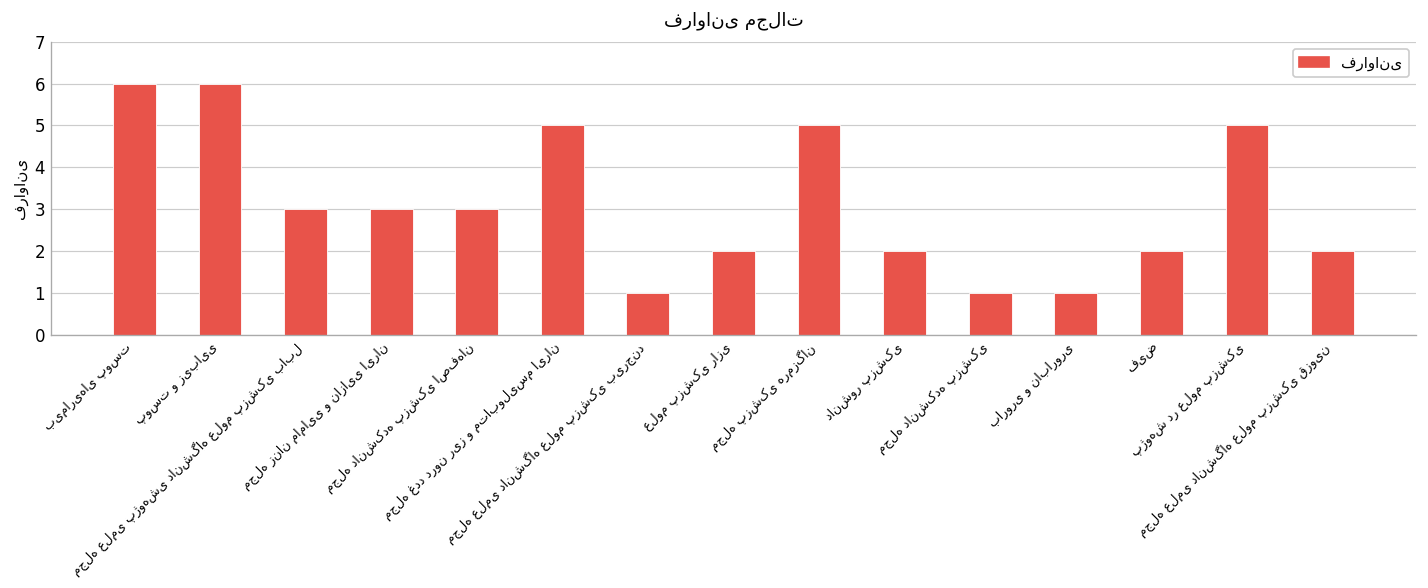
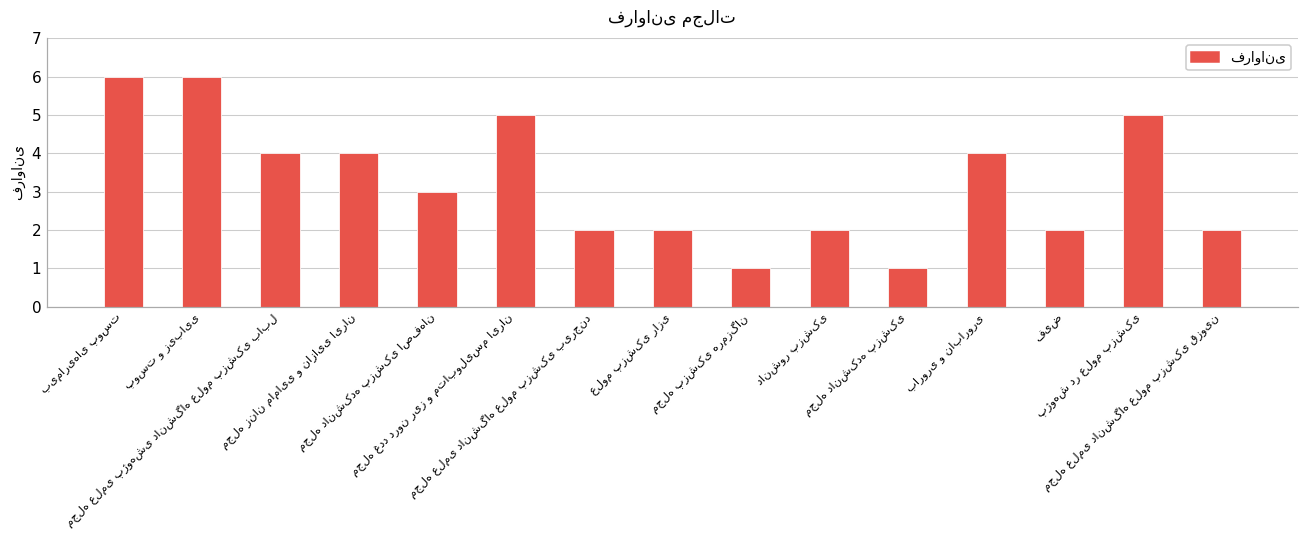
  {
    "بیماریهای پوست": 6,
    "پوست و زیبایی": 6,
-   "مجله علمی پژوهشی دانشگاه علوم پزشکی بابل": 3,
-   "مجله زنان مامایی و نازایی ایران": 3,
+   "مجله علمی پژوهشی دانشگاه علوم پزشکی بابل": 4,
+   "مجله زنان مامایی و نازایی ایران": 4,
    "مجله دانشکده پزشکی اصفهان": 3,
    "مجله غدد درون ریز و متابولیسم ایران": 5,
-   "مجله علمی دانشگاه علوم پزشکی بیرجند": 1,
+   "مجله علمی دانشگاه علوم پزشکی بیرجند": 2,
    "علوم پزشکی رازی": 2,
-   "مجله پزشکی هرمزگان": 5,
+   "مجله پزشکی هرمزگان": 1,
    "دانشور پزشکی": 2,
    "مجله دانشکده پزشکی": 1,
-   "باروری و ناباروری": 1,
+   "باروری و ناباروری": 4,
    "فیض": 2,
    "پژوهش در علوم پزشکی": 5,
    "مجله علمی دانشگاه علوم پزشکی قزوین": 2
  }
